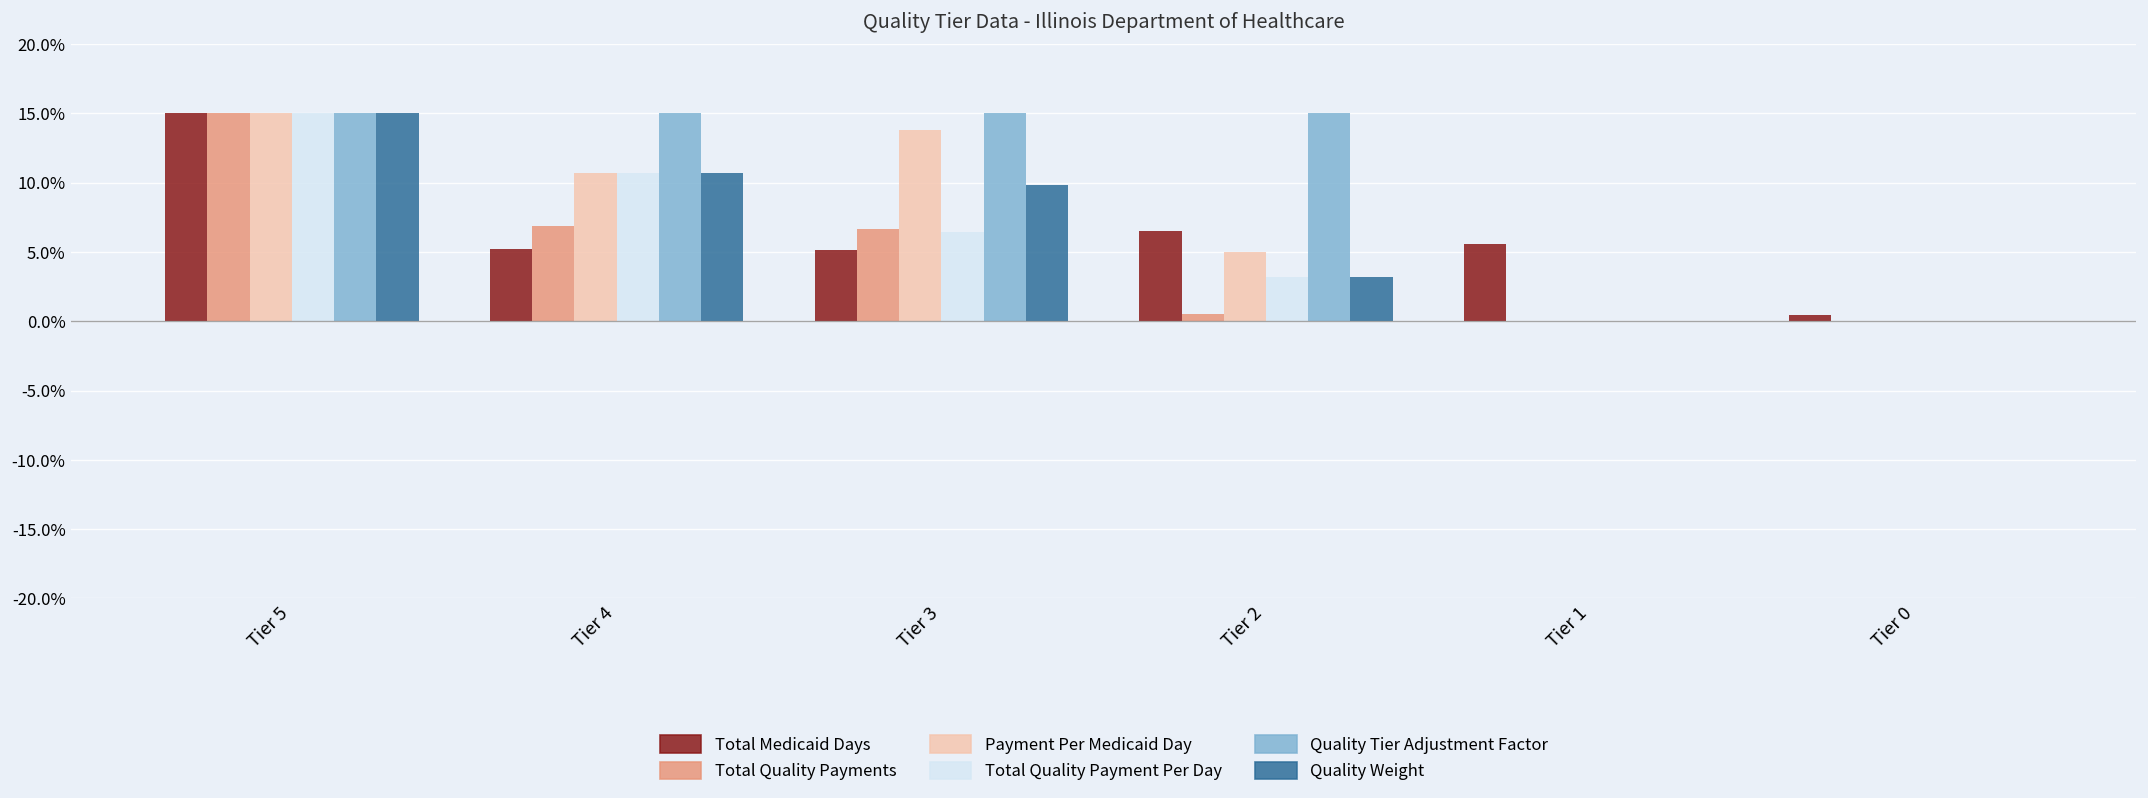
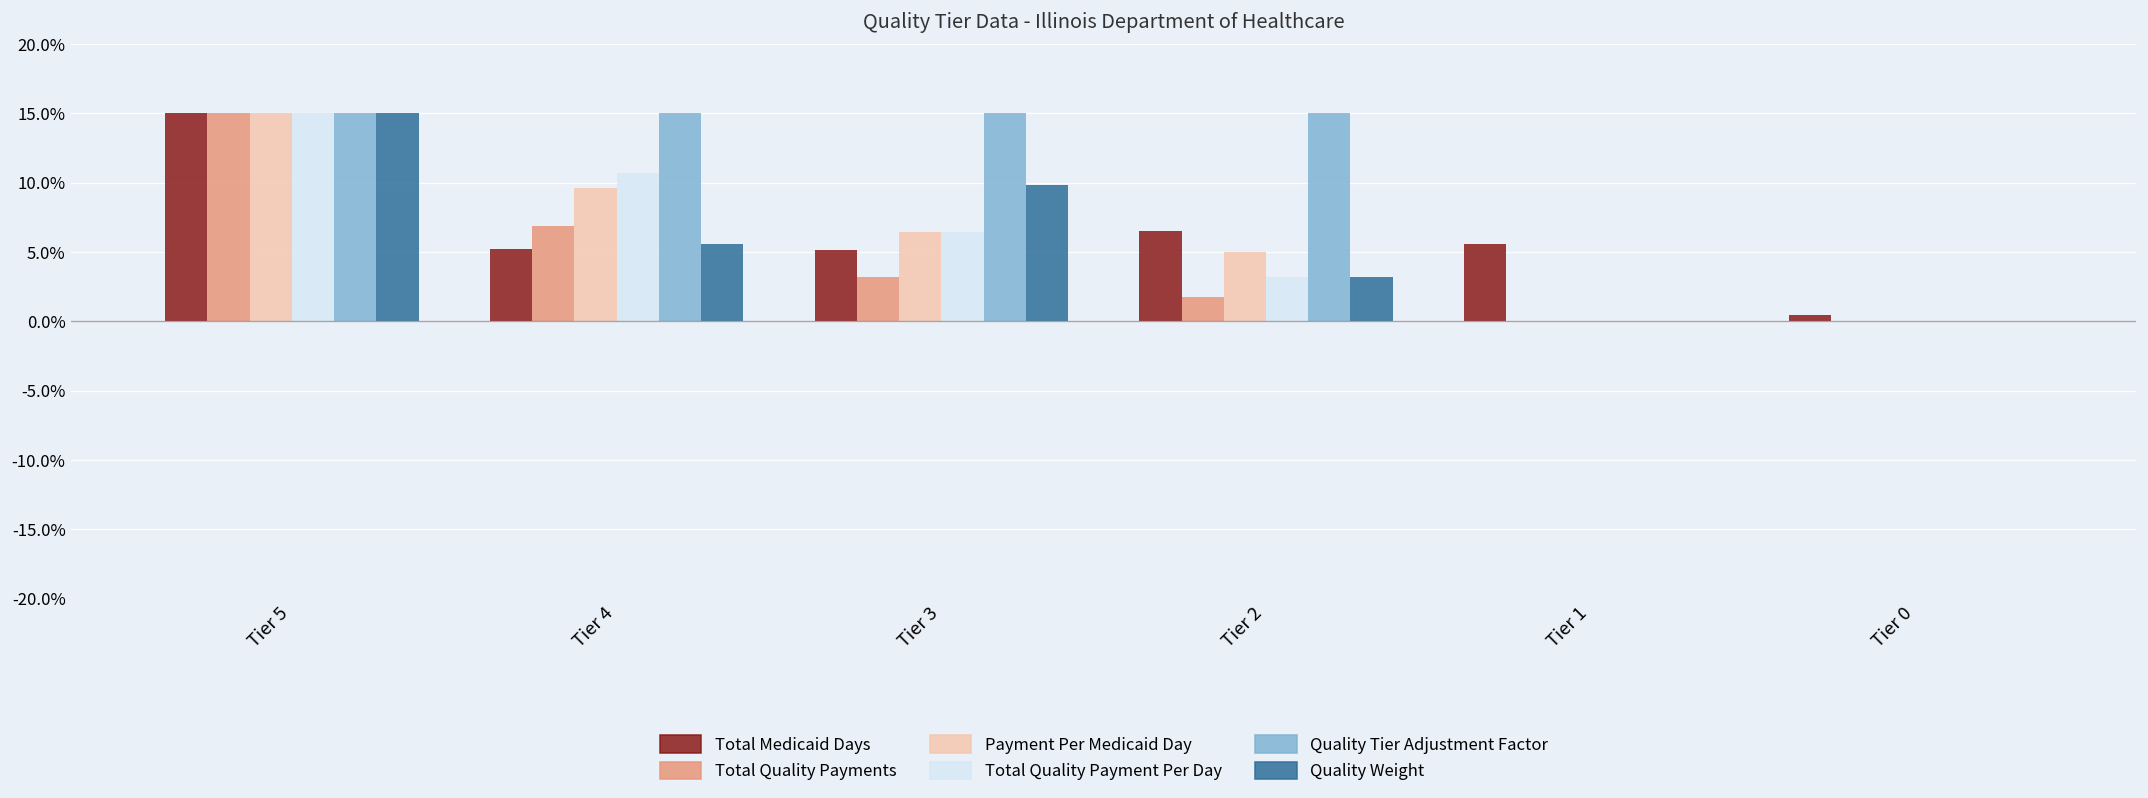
  {
    "Total Medicaid Days": {
      "Tier 5": "15.0%",
      "Tier 4": "5.2%",
      "Tier 3": "5.2%",
      "Tier 2": "6.5%",
      "Tier 1": "5.5%",
      "Tier 0": "0.5%"
    },
    "Total Quality Payments": {
      "Tier 5": "15.0%",
      "Tier 4": "6.9%",
-     "Tier 3": "6.7%",
-     "Tier 2": "0.5%",
+     "Tier 3": "3.2%",
+     "Tier 2": "1.7%",
      "Tier 1": "0.0%",
      "Tier 0": "0.0%"
    },
    "Payment Per Medicaid Day": {
      "Tier 5": "15.0%",
-     "Tier 4": "10.7%",
-     "Tier 3": "13.8%",
+     "Tier 4": "9.6%",
+     "Tier 3": "6.4%",
      "Tier 2": "5.0%",
      "Tier 1": "0.0%",
      "Tier 0": "0.0%"
    },
    "Total Quality Payment Per Day": {
      "Tier 5": "15.0%",
      "Tier 4": "10.7%",
      "Tier 3": "6.4%",
      "Tier 2": "3.2%",
      "Tier 1": "0.0%",
      "Tier 0": "0.0%"
    },
    "Quality Tier Adjustment Factor": {
      "Tier 5": "15.0%",
      "Tier 4": "15.0%",
      "Tier 3": "15.0%",
      "Tier 2": "15.0%",
      "Tier 1": "0.0%",
      "Tier 0": "0.0%"
    },
    "Quality Weight": {
      "Tier 5": "15.0%",
-     "Tier 4": "10.7%",
+     "Tier 4": "5.6%",
      "Tier 3": "9.9%",
      "Tier 2": "3.2%",
      "Tier 1": "0.0%",
      "Tier 0": "0.0%"
    }
  }
